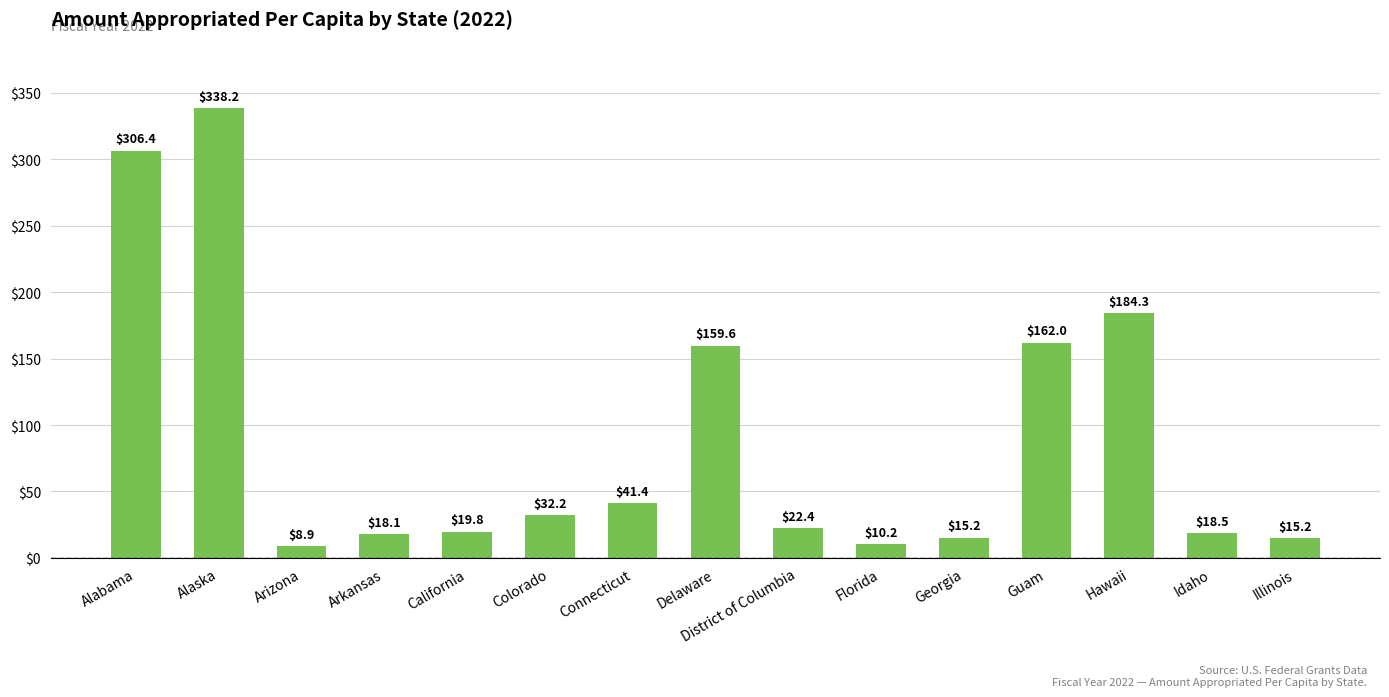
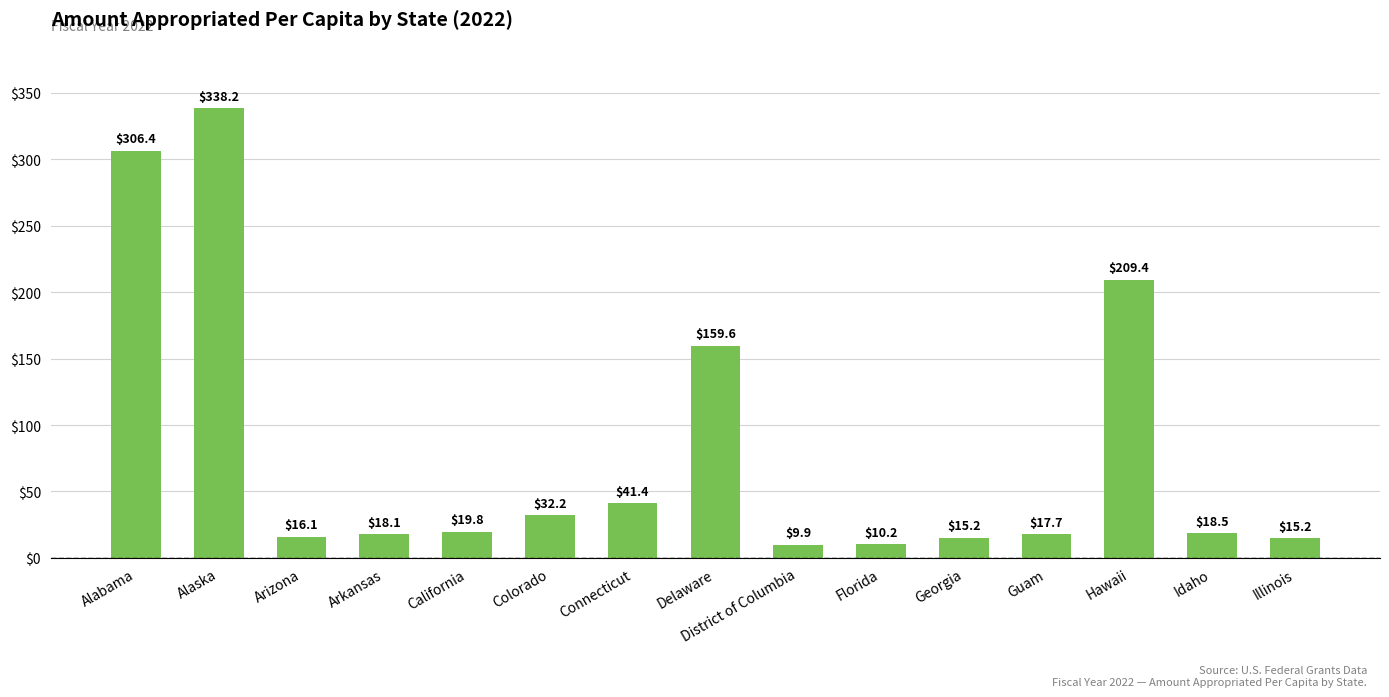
  {
    "Alabama": "$306.4",
    "Alaska": "$338.2",
-   "Arizona": "$8.9",
+   "Arizona": "$16.1",
    "Arkansas": "$18.1",
    "California": "$19.8",
    "Colorado": "$32.2",
    "Connecticut": "$41.4",
    "Delaware": "$159.6",
-   "District of Columbia": "$22.4",
+   "District of Columbia": "$9.9",
    "Florida": "$10.2",
    "Georgia": "$15.2",
-   "Guam": "$162.0",
-   "Hawaii": "$184.3",
+   "Guam": "$17.7",
+   "Hawaii": "$209.4",
    "Idaho": "$18.5",
    "Illinois": "$15.2"
  }
